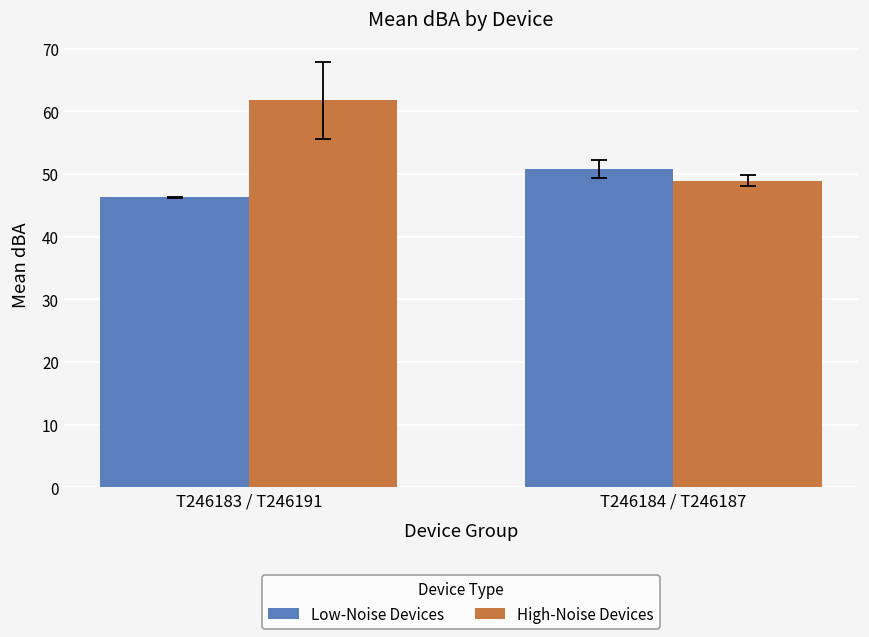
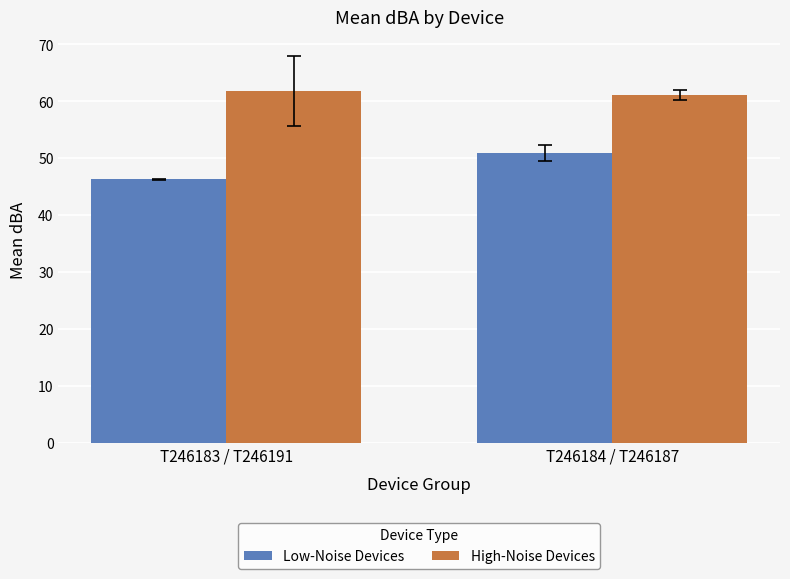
  {
    "Low-Noise Devices": {
      "T246183 / T246191": 46,
      "T246184 / T246187": 51
    },
    "High-Noise Devices": {
      "T246183 / T246191": 62,
-     "T246184 / T246187": 49
+     "T246184 / T246187": 61
    }
  }
